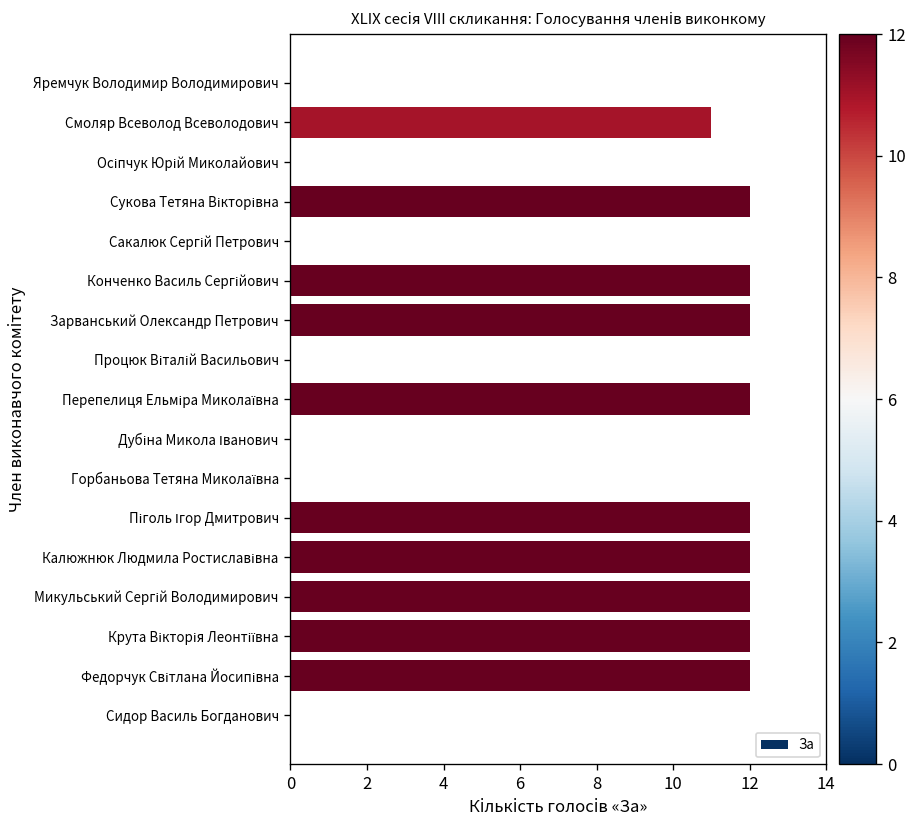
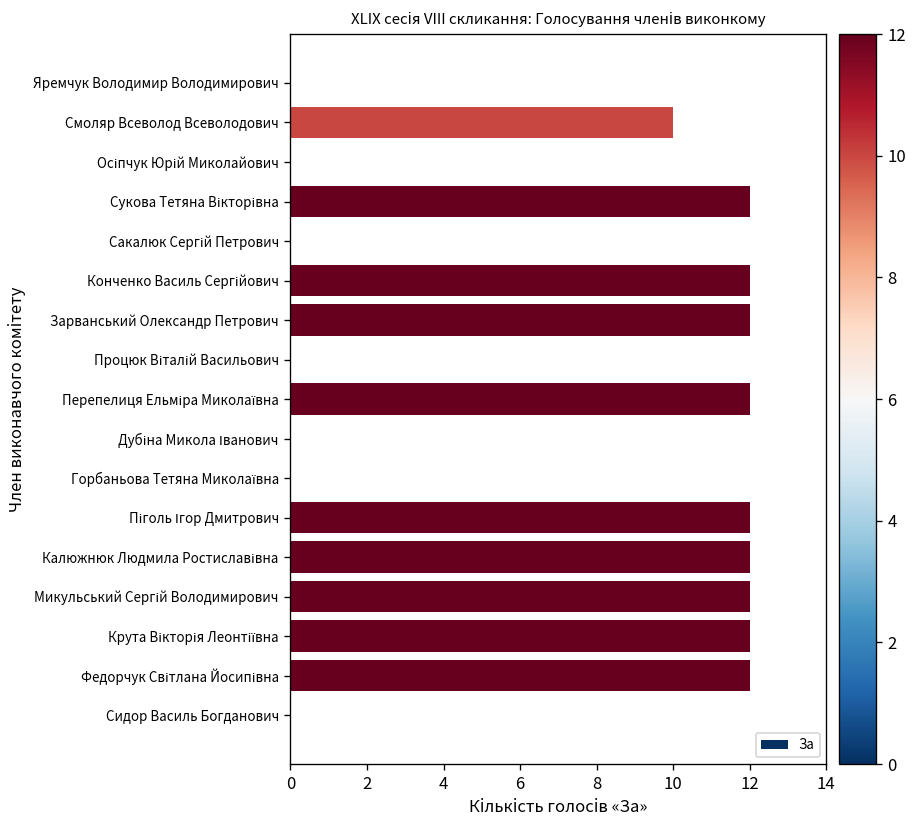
  {
    "Яремчук Володимир Володимирович": 0,
-   "Смоляр Всеволод Всеволодович": 11,
+   "Смоляр Всеволод Всеволодович": 10,
    "Осіпчук Юрій Миколайович": 0,
    "Сукова Тетяна Вікторівна": 12,
    "Сакалюк Сергій Петрович": 0,
    "Конченко Василь Сергійович": 12,
    "Зарванський Олександр Петрович": 12,
    "Процюк Віталій Васильович": 0,
    "Перепелиця Ельміра Миколаївна": 12,
    "Дубіна Микола Іванович": 0,
    "Горбаньова Тетяна Миколаївна": 0,
    "Піголь Ігор Дмитрович": 12,
    "Калюжнюк Людмила Ростиславівна": 12,
    "Микульський Сергій Володимирович": 12,
    "Крута Вікторія Леонтіївна": 12,
    "Федорчук Світлана Йосипівна": 12,
    "Сидор Василь Богданович": 0
  }
